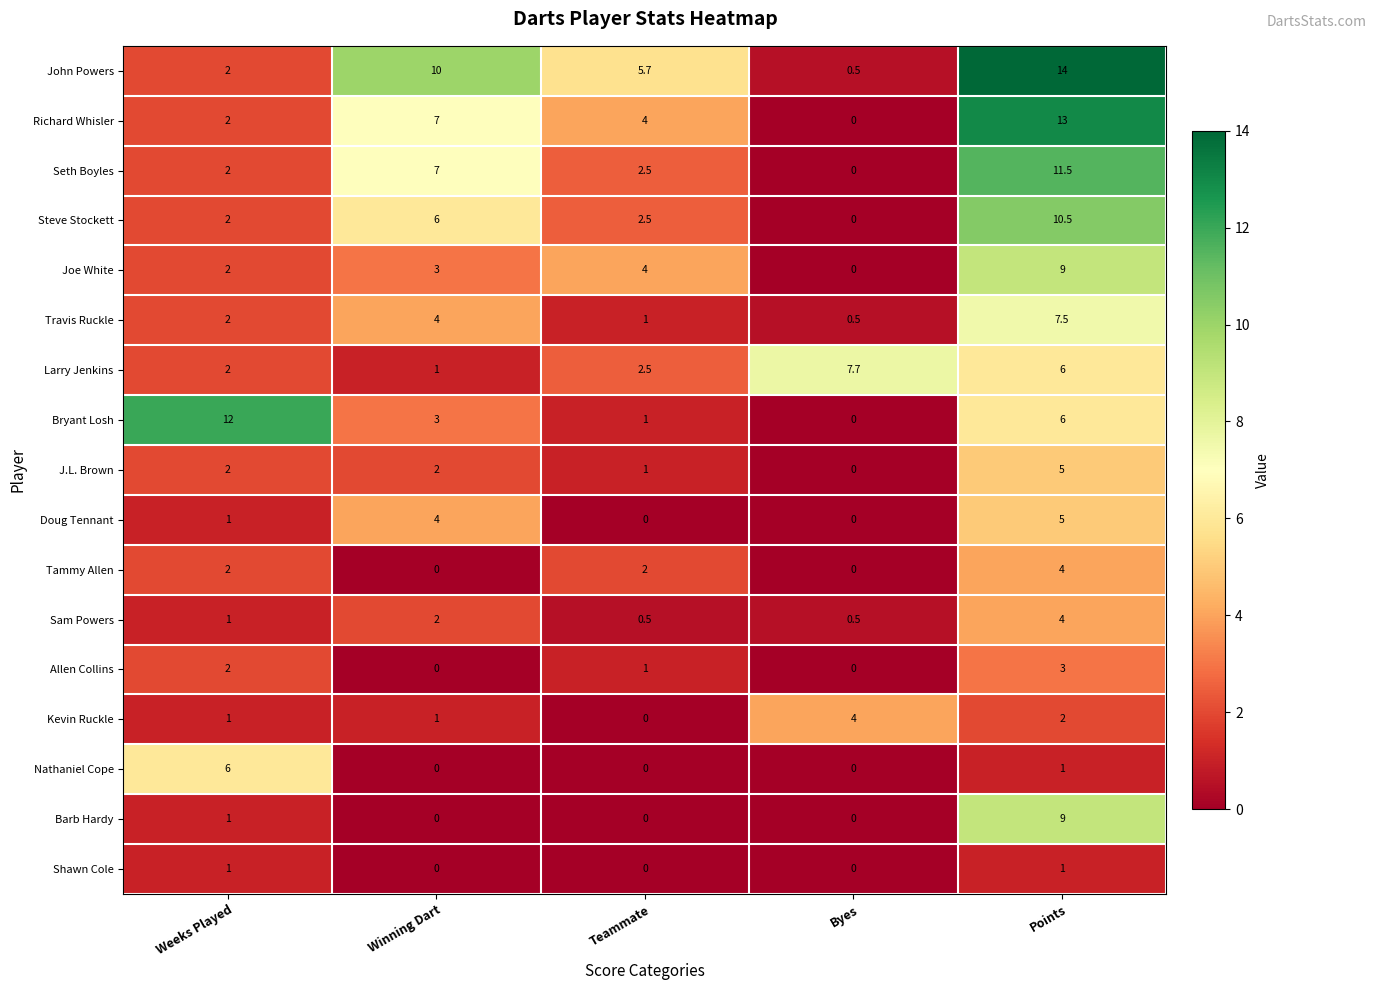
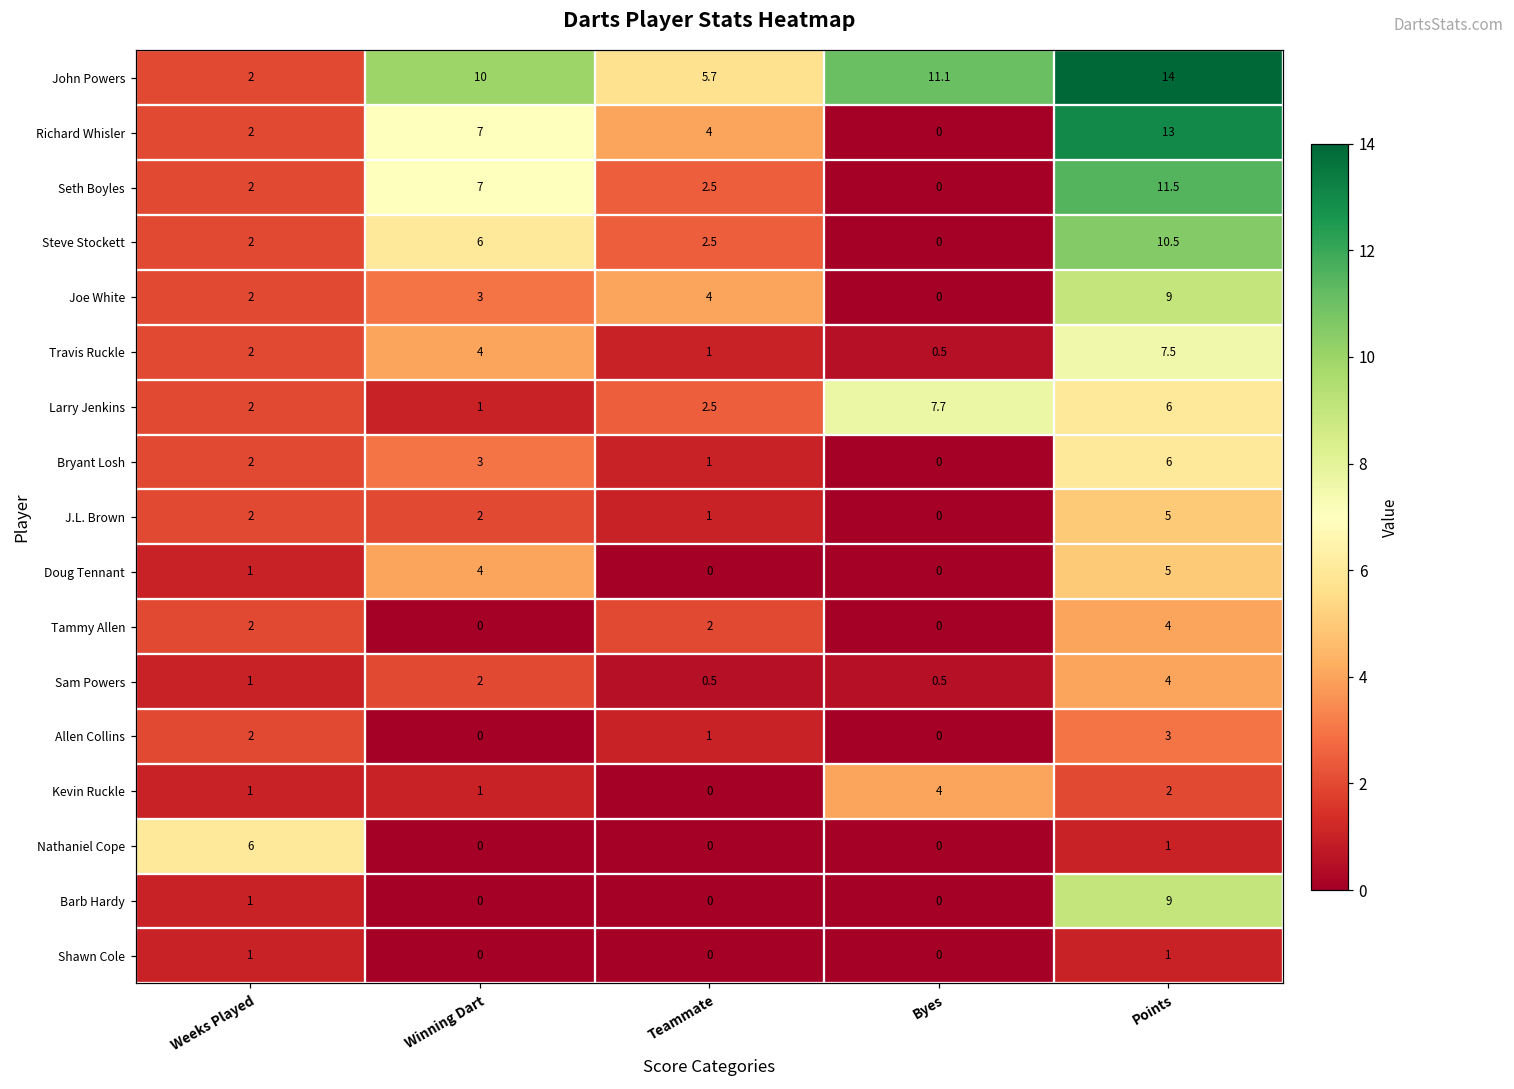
  {
    "John Powers": {
      "Weeks Played": 2,
      "Winning Dart": 10,
      "Teammate": 5.7,
-     "Byes": 0.5,
+     "Byes": 11.1,
      "Points": 14
    },
    "Richard Whisler": {
      "Weeks Played": 2,
      "Winning Dart": 7,
      "Teammate": 4,
      "Byes": 0,
      "Points": 13
    },
    "Seth Boyles": {
      "Weeks Played": 2,
      "Winning Dart": 7,
      "Teammate": 2.5,
      "Byes": 0,
      "Points": 11.5
    },
    "Steve Stockett": {
      "Weeks Played": 2,
      "Winning Dart": 6,
      "Teammate": 2.5,
      "Byes": 0,
      "Points": 10.5
    },
    "Joe White": {
      "Weeks Played": 2,
      "Winning Dart": 3,
      "Teammate": 4,
      "Byes": 0,
      "Points": 9
    },
    "Travis Ruckle": {
      "Weeks Played": 2,
      "Winning Dart": 4,
      "Teammate": 1,
      "Byes": 0.5,
      "Points": 7.5
    },
    "Larry Jenkins": {
      "Weeks Played": 2,
      "Winning Dart": 1,
      "Teammate": 2.5,
      "Byes": 7.7,
      "Points": 6
    },
    "Bryant Losh": {
-     "Weeks Played": 12,
+     "Weeks Played": 2,
      "Winning Dart": 3,
      "Teammate": 1,
      "Byes": 0,
      "Points": 6
    },
    "J.L. Brown": {
      "Weeks Played": 2,
      "Winning Dart": 2,
      "Teammate": 1,
      "Byes": 0,
      "Points": 5
    },
    "Doug Tennant": {
      "Weeks Played": 1,
      "Winning Dart": 4,
      "Teammate": 0,
      "Byes": 0,
      "Points": 5
    },
    "Tammy Allen": {
      "Weeks Played": 2,
      "Winning Dart": 0,
      "Teammate": 2,
      "Byes": 0,
      "Points": 4
    },
    "Sam Powers": {
      "Weeks Played": 1,
      "Winning Dart": 2,
      "Teammate": 0.5,
      "Byes": 0.5,
      "Points": 4
    },
    "Allen Collins": {
      "Weeks Played": 2,
      "Winning Dart": 0,
      "Teammate": 1,
      "Byes": 0,
      "Points": 3
    },
    "Kevin Ruckle": {
      "Weeks Played": 1,
      "Winning Dart": 1,
      "Teammate": 0,
      "Byes": 4,
      "Points": 2
    },
    "Nathaniel Cope": {
      "Weeks Played": 6,
      "Winning Dart": 0,
      "Teammate": 0,
      "Byes": 0,
      "Points": 1
    },
    "Barb Hardy": {
      "Weeks Played": 1,
      "Winning Dart": 0,
      "Teammate": 0,
      "Byes": 0,
      "Points": 9
    },
    "Shawn Cole": {
      "Weeks Played": 1,
      "Winning Dart": 0,
      "Teammate": 0,
      "Byes": 0,
      "Points": 1
    }
  }
